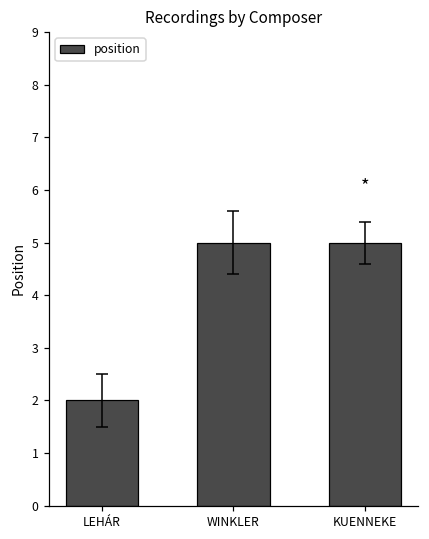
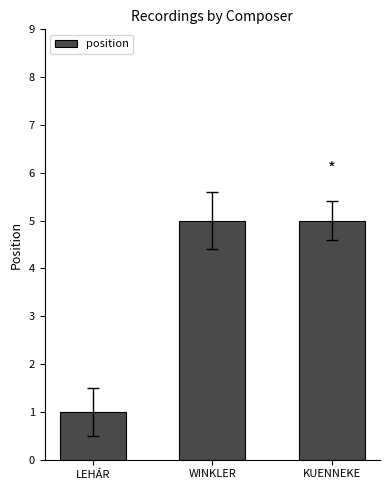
  {
    "position": {
-     "LEHÁR": 2,
+     "LEHÁR": 1,
      "WINKLER": 5,
      "KUENNEKE": 5
    }
  }
